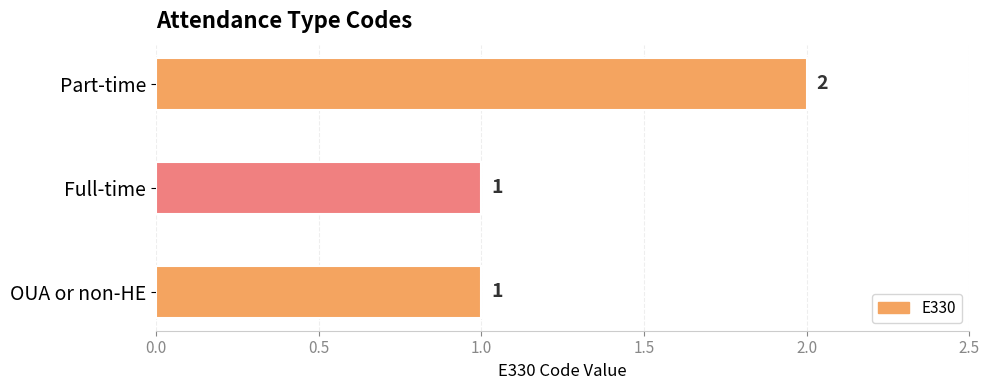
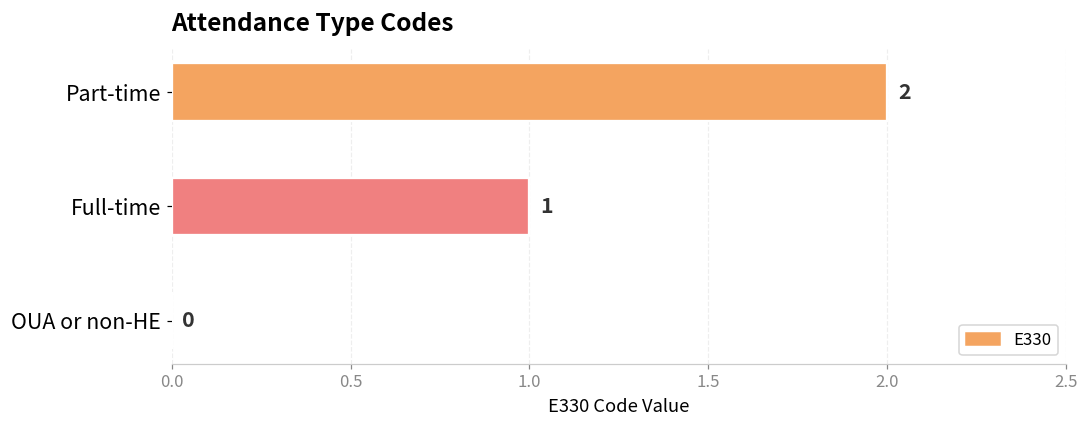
  {
    "Part-time": 2,
    "Full-time": 1,
-   "OUA or non-HE": 1
+   "OUA or non-HE": 0
  }
